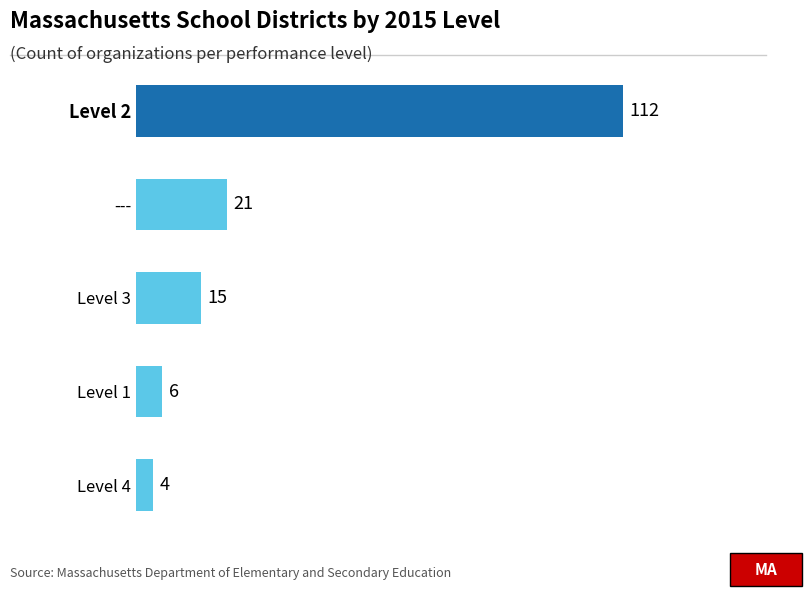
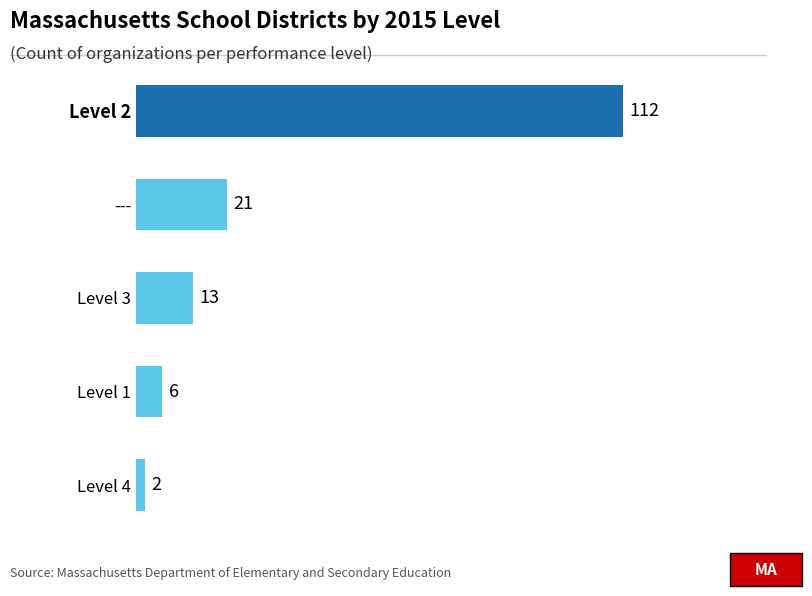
  {
    "Level 2": 112,
    "---": 21,
-   "Level 3": 15,
+   "Level 3": 13,
    "Level 1": 6,
-   "Level 4": 4
+   "Level 4": 2
  }
